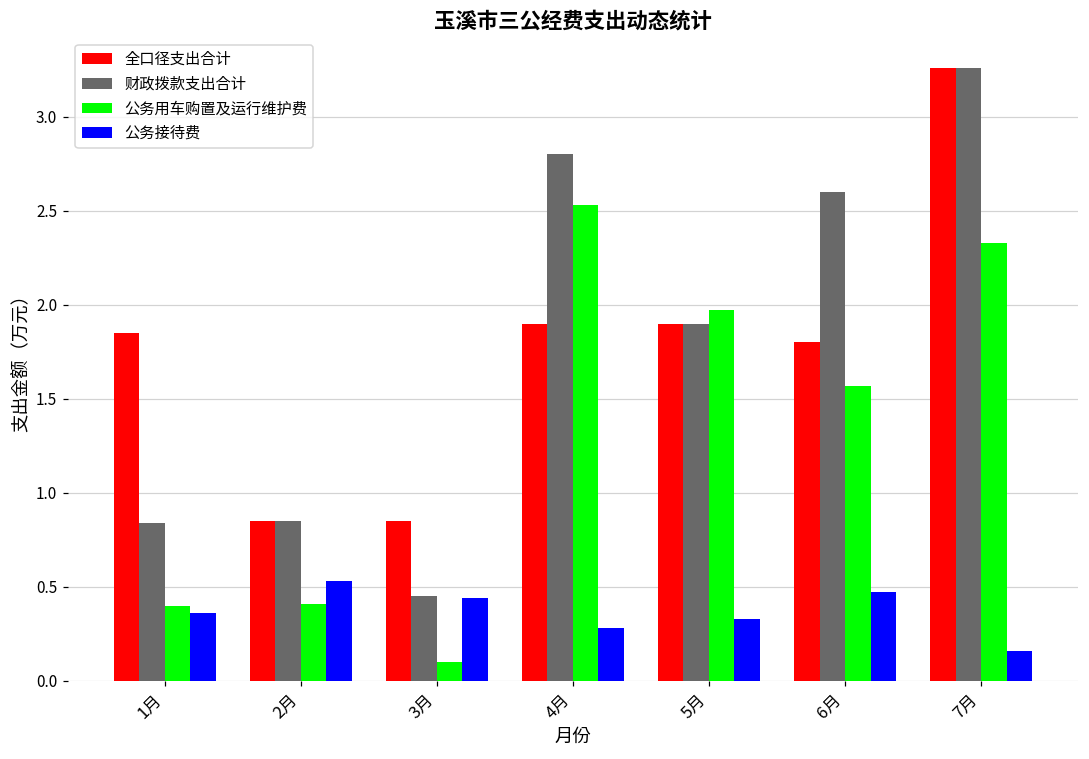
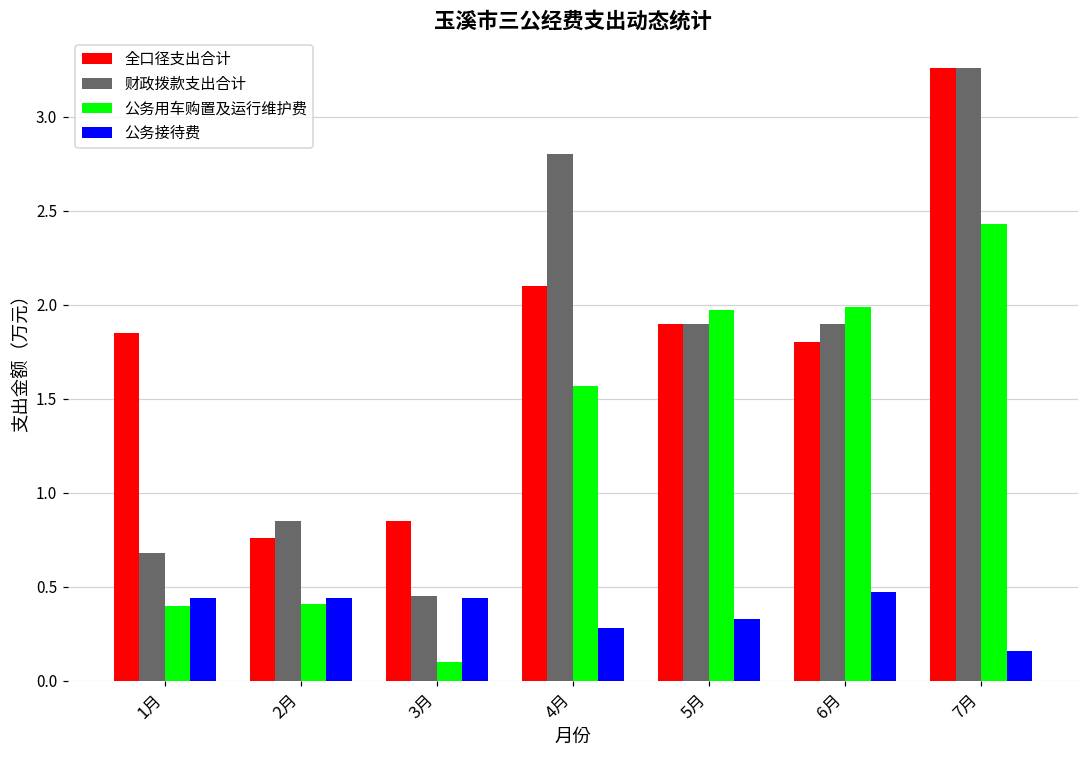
  {
    "全口径支出合计": {
      "1月": 1.85,
-     "2月": 0.85,
+     "2月": 0.76,
      "3月": 0.85,
-     "4月": 1.9,
+     "4月": 2.1,
      "5月": 1.90,
      "6月": 1.80,
      "7月": 3.26
    },
    "财政拨款支出合计": {
-     "1月": 0.84,
+     "1月": 0.68,
      "2月": 0.85,
      "3月": 0.45,
      "4月": 2.80,
      "5月": 1.90,
-     "6月": 2.6,
+     "6月": 1.9,
      "7月": 3.26
    },
    "公务用车购置及运行维护费": {
      "1月": 0.40,
      "2月": 0.41,
      "3月": 0.10,
-     "4月": 2.53,
+     "4月": 1.57,
      "5月": 1.97,
-     "6月": 1.57,
-     "7月": 2.33
+     "6月": 1.99,
+     "7月": 2.43
    },
    "公务接待费": {
-     "1月": 0.36,
-     "2月": 0.53,
+     "1月": 0.44,
+     "2月": 0.44,
      "3月": 0.44,
      "4月": 0.28,
      "5月": 0.33,
      "6月": 0.47,
      "7月": 0.16
    }
  }
